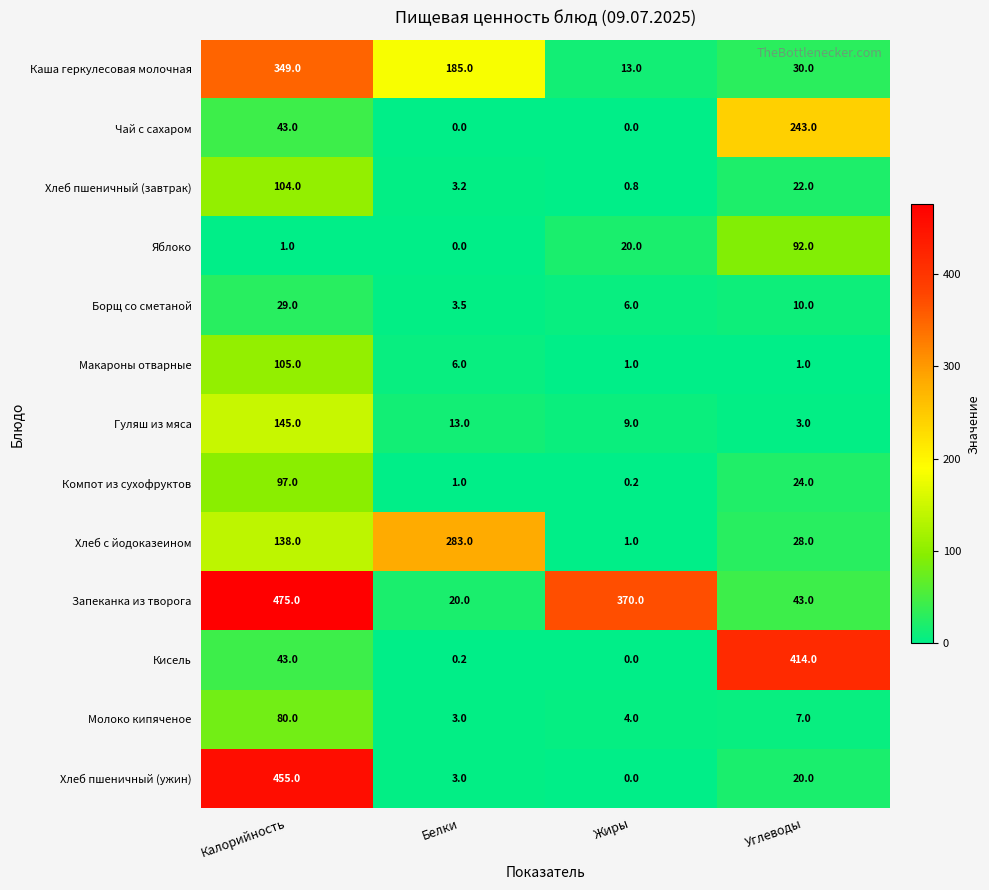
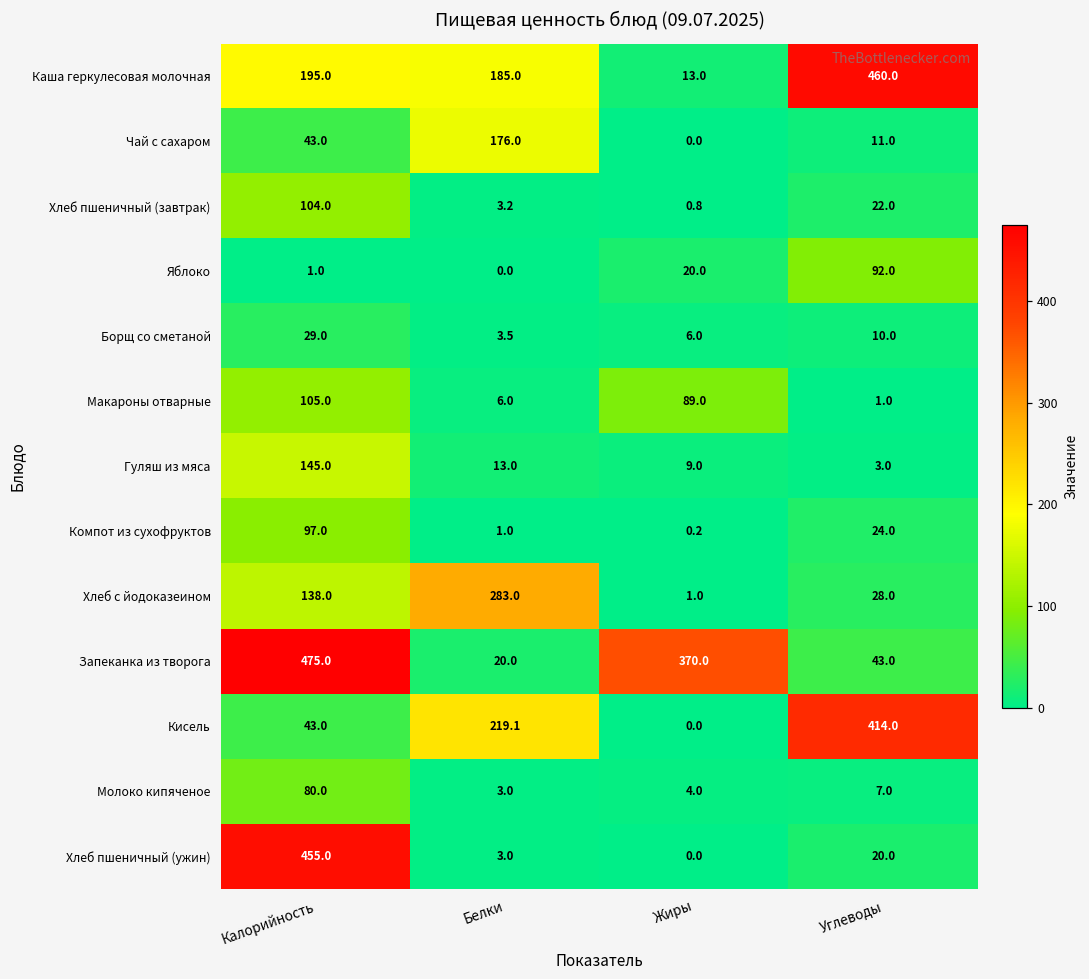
  {
    "Каша геркулесовая молочная": {
-     "Калорийность": 349.0,
+     "Калорийность": 195.0,
      "Белки": 185.0,
      "Жиры": 13.0,
-     "Углеводы": 30.0
+     "Углеводы": 460.0
    },
    "Чай с сахаром": {
      "Калорийность": 43.0,
-     "Белки": 0.0,
+     "Белки": 176.0,
      "Жиры": 0.0,
-     "Углеводы": 243.0
+     "Углеводы": 11.0
    },
    "Хлеб пшеничный (завтрак)": {
      "Калорийность": 104.0,
      "Белки": 3.2,
      "Жиры": 0.8,
      "Углеводы": 22.0
    },
    "Яблоко": {
      "Калорийность": 1.0,
      "Белки": 0.0,
      "Жиры": 20.0,
      "Углеводы": 92.0
    },
    "Борщ со сметаной": {
      "Калорийность": 29.0,
      "Белки": 3.5,
      "Жиры": 6.0,
      "Углеводы": 10.0
    },
    "Макароны отварные": {
      "Калорийность": 105.0,
      "Белки": 6.0,
-     "Жиры": 1.0,
+     "Жиры": 89.0,
      "Углеводы": 1.0
    },
    "Гуляш из мяса": {
      "Калорийность": 145.0,
      "Белки": 13.0,
      "Жиры": 9.0,
      "Углеводы": 3.0
    },
    "Компот из сухофруктов": {
      "Калорийность": 97.0,
      "Белки": 1.0,
      "Жиры": 0.2,
      "Углеводы": 24.0
    },
    "Хлеб с йодоказеином": {
      "Калорийность": 138.0,
      "Белки": 283.0,
      "Жиры": 1.0,
      "Углеводы": 28.0
    },
    "Запеканка из творога": {
      "Калорийность": 475.0,
      "Белки": 20.0,
      "Жиры": 370.0,
      "Углеводы": 43.0
    },
    "Кисель": {
      "Калорийность": 43.0,
-     "Белки": 0.2,
+     "Белки": 219.1,
      "Жиры": 0.0,
      "Углеводы": 414.0
    },
    "Молоко кипяченое": {
      "Калорийность": 80.0,
      "Белки": 3.0,
      "Жиры": 4.0,
      "Углеводы": 7.0
    },
    "Хлеб пшеничный (ужин)": {
      "Калорийность": 455.0,
      "Белки": 3.0,
      "Жиры": 0.0,
      "Углеводы": 20.0
    }
  }
